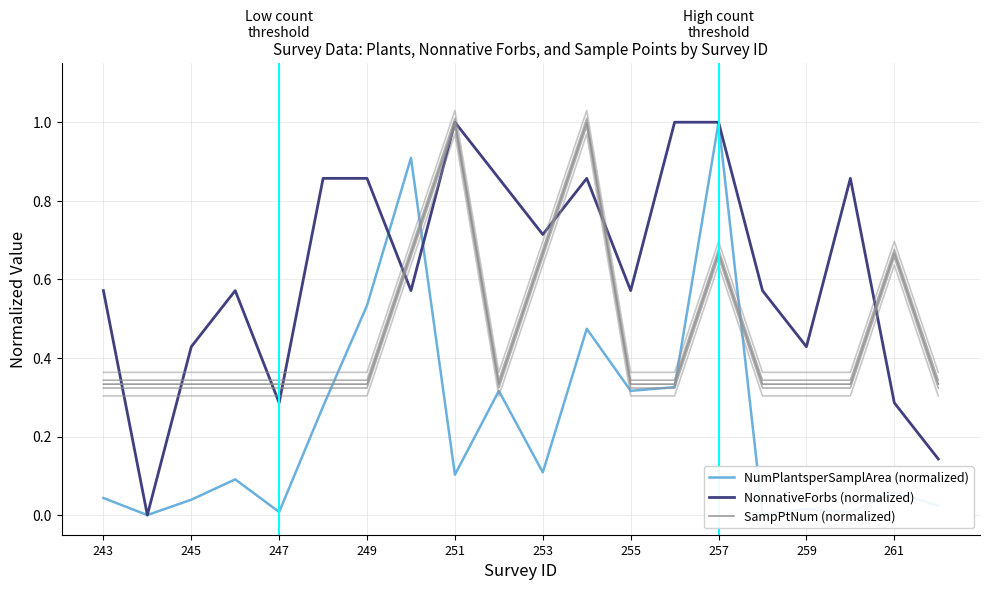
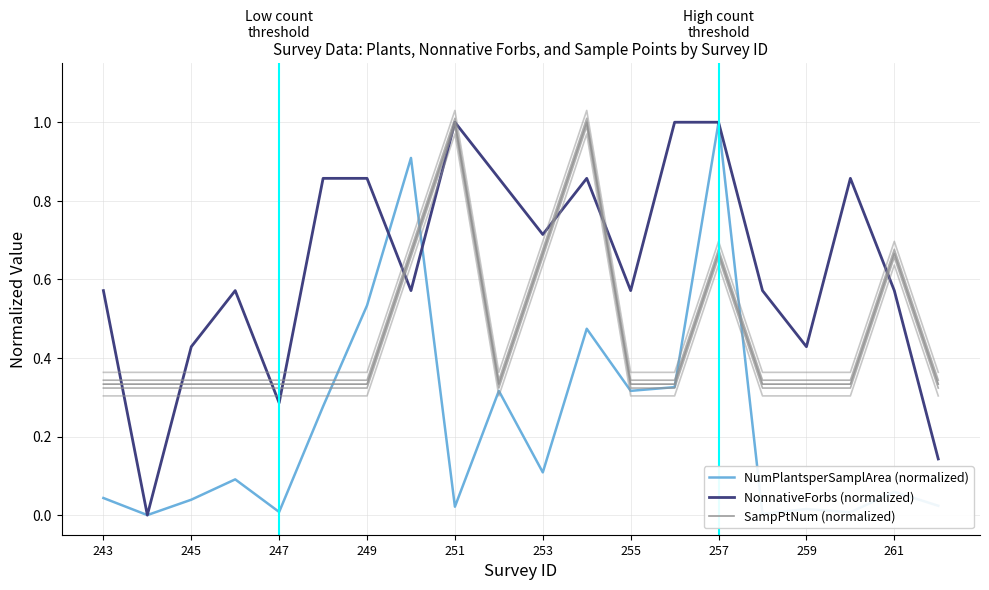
  {
    "NumPlantsperSamplArea (normalized)": {
      "243": 0.04,
      "245": 0.04,
      "247": 0.01,
      "249": 0.53,
-     "251": 0.10,
+     "251": 0.02,
      "253": 0.11,
      "255": 0.32
    },
    "NonnativeForbs (normalized)": {
      "243": 0.57,
      "245": 0.43,
      "247": 0.29,
      "249": 0.86,
      "253": 0.71,
      "255": 0.57,
      "259": 0.43,
-     "261": 0.29
+     "261": 0.57
    }
  }
